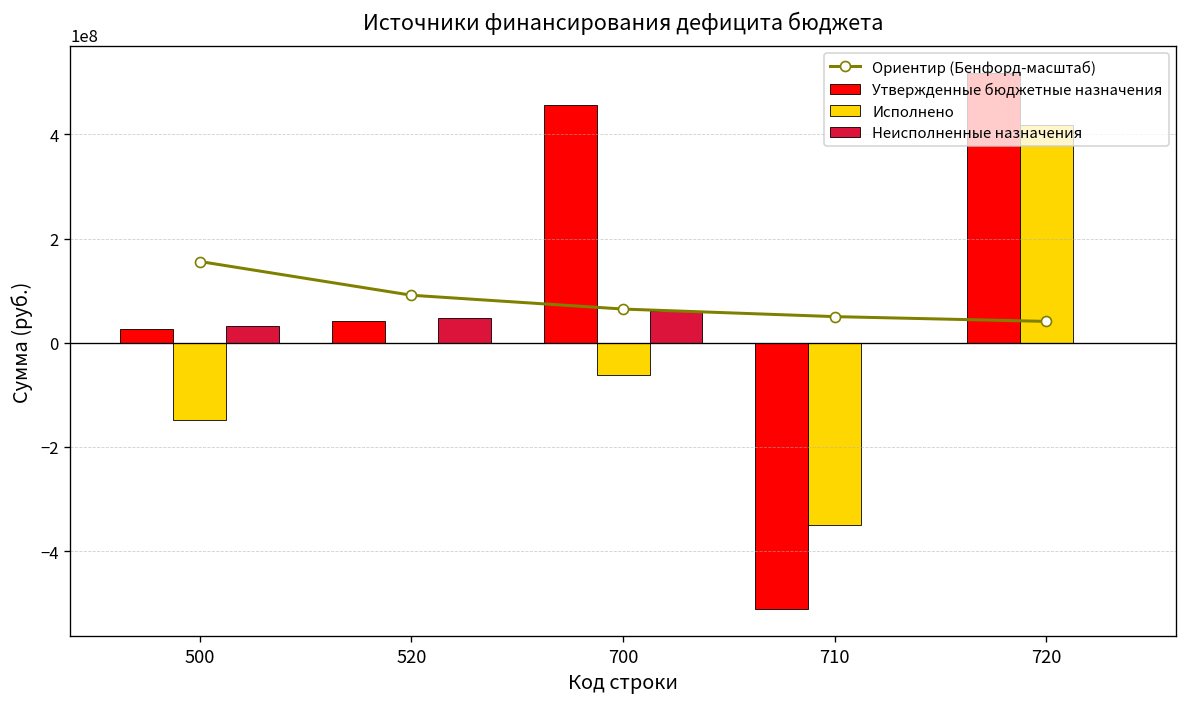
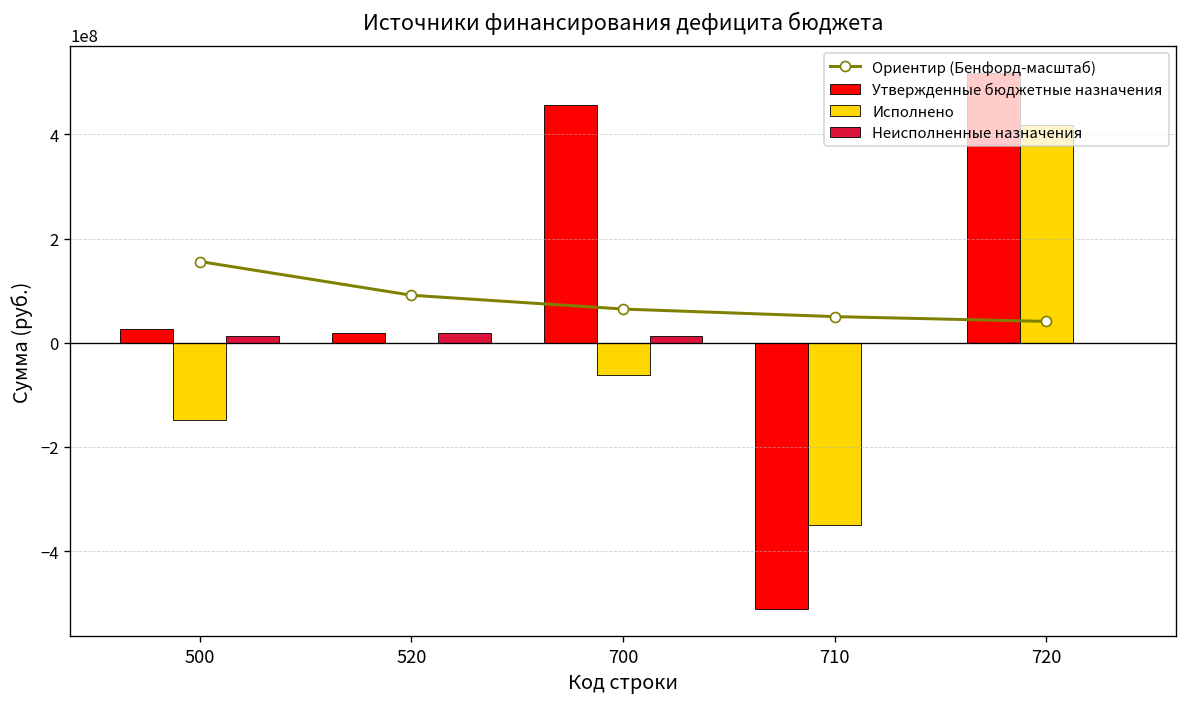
  {
    "Утвержденные бюджетные назначения": {
      "500": 30000000,
-     "520": 40000000,
+     "520": 20000000,
      "700": 460000000,
      "710": -510000000
    },
    "Ориентир (Бенфорд-масштаб)": {
      "500": 160000000,
      "520": 90000000,
      "700": 60000000,
      "710": 50000000,
      "720": 40000000
    },
    "Исполнено": {
      "500": -150000000,
      "520": 0,
      "700": -60000000,
      "710": -350000000
    },
    "Неисполненные назначения": {
-     "500": 30000000,
-     "520": 50000000,
-     "700": 60000000,
+     "500": 10000000,
+     "520": 20000000,
+     "700": 10000000,
      "710": 0,
      "720": 0
    }
  }
